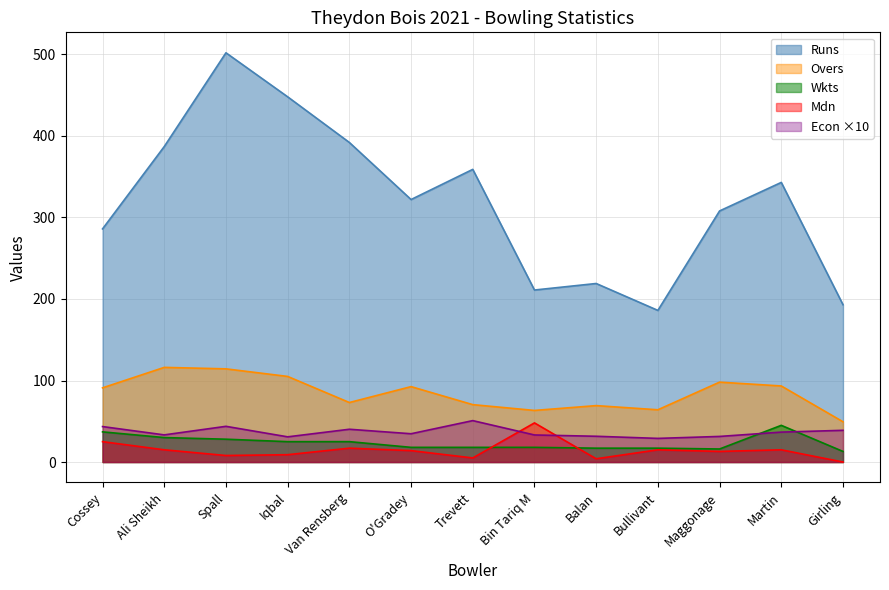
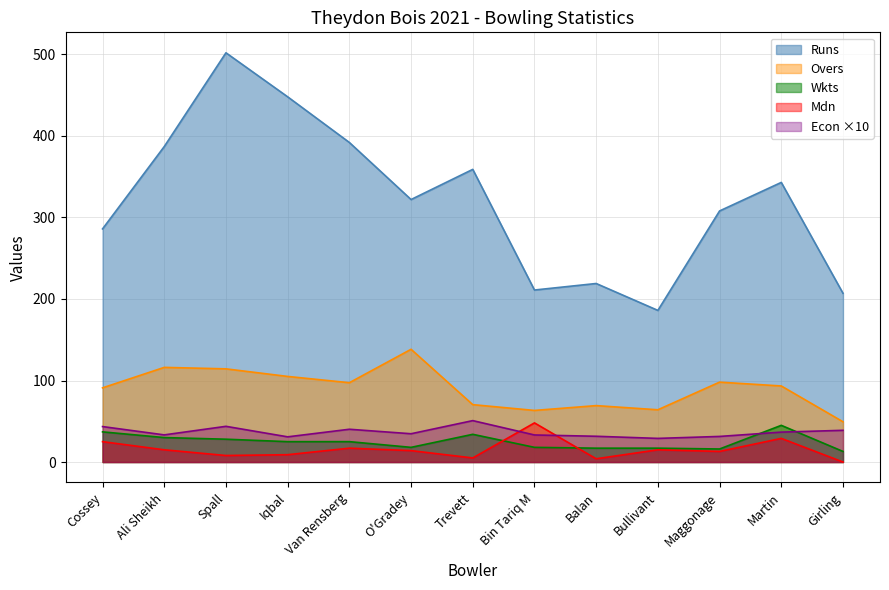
  {
    "Runs": {
      "Cossey": 290,
      "Ali Sheikh": 390,
      "Spall": 500,
      "Iqbal": 450,
      "Van Rensberg": 390,
      "O'Gradey": 320,
      "Trevett": 360,
      "Bin Tariq M": 210,
      "Balan": 220,
      "Bullivant": 190,
      "Maggonage": 310,
      "Martin": 340,
-     "Girling": 190
+     "Girling": 210
    },
    "Overs": {
      "Cossey": 90,
      "Ali Sheikh": 120,
      "Spall": 110,
      "Iqbal": 110,
-     "Van Rensberg": 70,
-     "O'Gradey": 90,
+     "Van Rensberg": 100,
+     "O'Gradey": 140,
      "Trevett": 70,
      "Bin Tariq M": 60,
      "Balan": 70,
      "Bullivant": 60,
      "Maggonage": 100,
      "Martin": 90,
      "Girling": 50
    },
    "Wkts": {
      "Cossey": 40,
      "Ali Sheikh": 30,
      "Spall": 30,
      "Iqbal": 30,
      "Van Rensberg": 30,
      "O'Gradey": 20,
-     "Trevett": 20,
+     "Trevett": 30,
      "Bin Tariq M": 20,
      "Balan": 20,
      "Martin": 50,
      "Girling": 10
    },
    "Mdn": {
      "Cossey": 30,
      "Ali Sheikh": 20,
      "Spall": 10,
      "Iqbal": 10,
      "Van Rensberg": 20,
      "O'Gradey": 10,
      "Trevett": 10,
      "Bin Tariq M": 50,
      "Balan": 0,
-     "Martin": 20,
+     "Martin": 30,
      "Girling": 0
    },
    "Econ ×10": {
      "Cossey": 40,
      "Ali Sheikh": 30,
      "Spall": 40,
      "Iqbal": 30,
      "Van Rensberg": 40,
      "O'Gradey": 30,
      "Trevett": 50,
      "Bin Tariq M": 30,
      "Balan": 30,
      "Bullivant": 30,
      "Maggonage": 30,
      "Martin": 40,
      "Girling": 40
    }
  }
